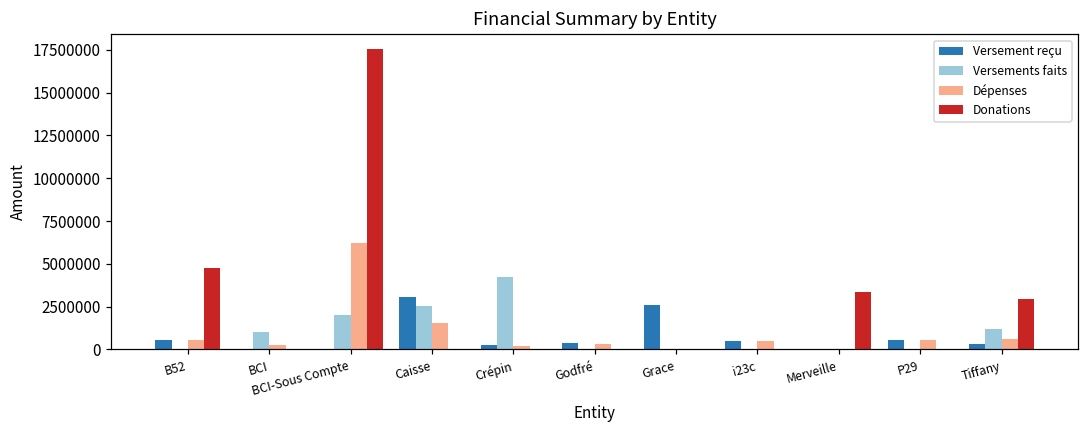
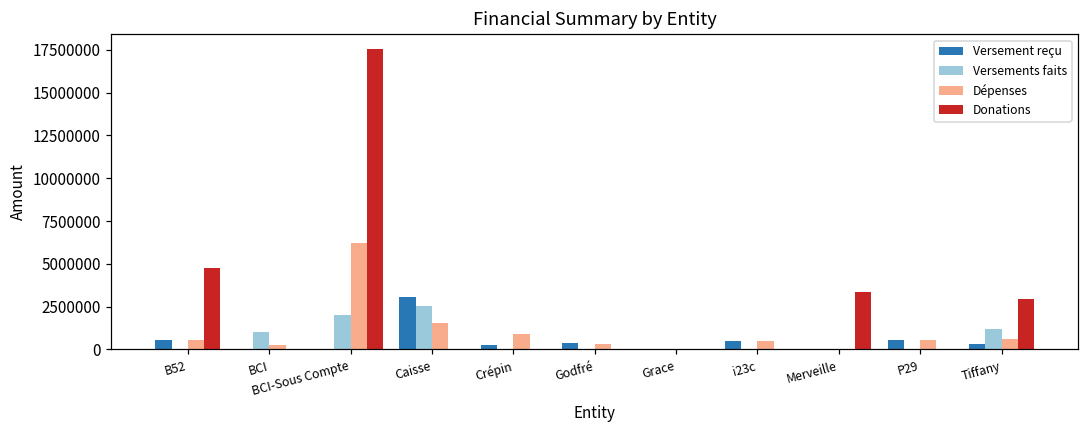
  {
    "Versement reçu": {
      "B52": 600000,
      "BCI": 0,
      "BCI-Sous Compte": 0,
      "Caisse": 3000000,
      "Crépin": 300000,
      "Godfré": 400000,
-     "Grace": 2600000,
+     "Grace": 0,
      "i23c": 500000,
      "P29": 500000,
      "Tiffany": 300000
    },
    "Versements faits": {
      "B52": 0,
      "BCI": 1000000,
      "BCI-Sous Compte": 2000000,
      "Caisse": 2500000,
-     "Crépin": 4200000,
+     "Crépin": 0,
      "Godfré": 0,
      "i23c": 0,
      "Merveille": 0,
      "P29": 0,
      "Tiffany": 1200000
    },
    "Dépenses": {
      "B52": 600000,
      "BCI": 300000,
      "BCI-Sous Compte": 6200000,
      "Caisse": 1500000,
-     "Crépin": 200000,
+     "Crépin": 900000,
      "Godfré": 300000,
      "i23c": 500000,
      "P29": 500000,
      "Tiffany": 600000
    },
    "Donations": {
      "B52": 4800000,
      "BCI": 0,
      "BCI-Sous Compte": 17500000,
      "Caisse": 0,
      "Crépin": 0,
      "Godfré": 0,
      "Grace": 0,
      "i23c": 0,
      "Merveille": 3300000,
      "P29": 0,
      "Tiffany": 2900000
    }
  }
